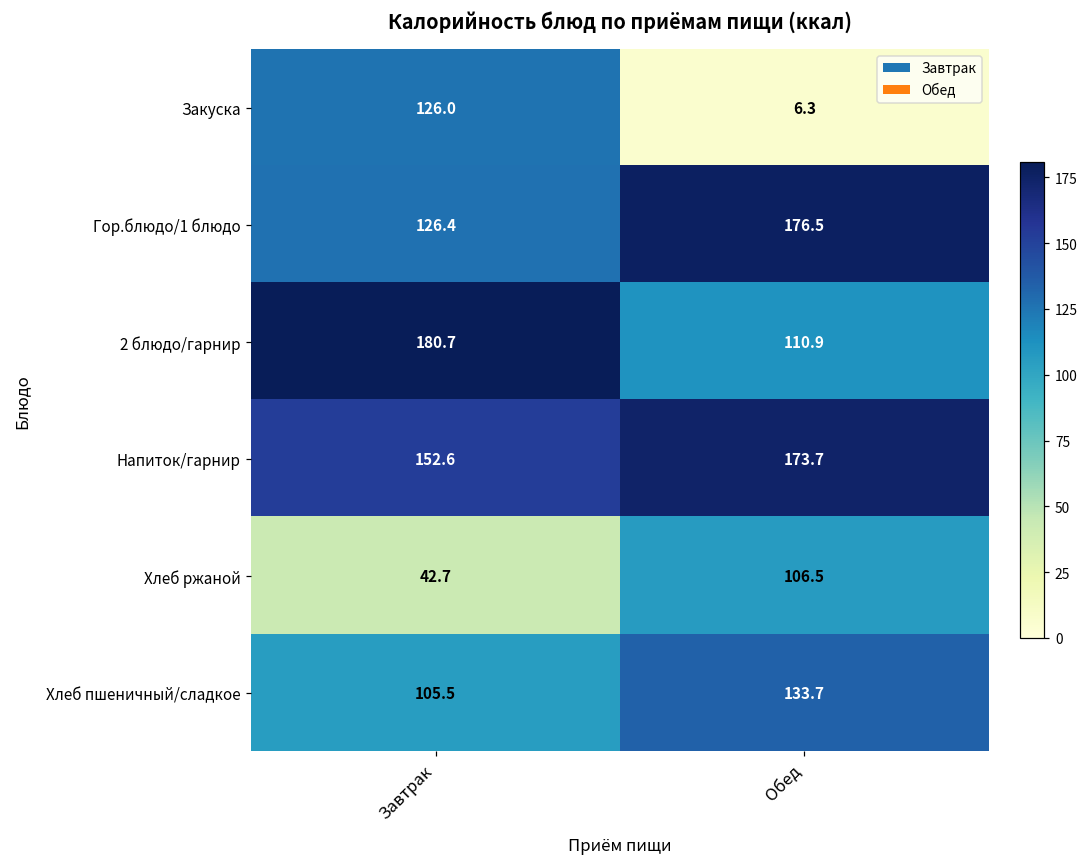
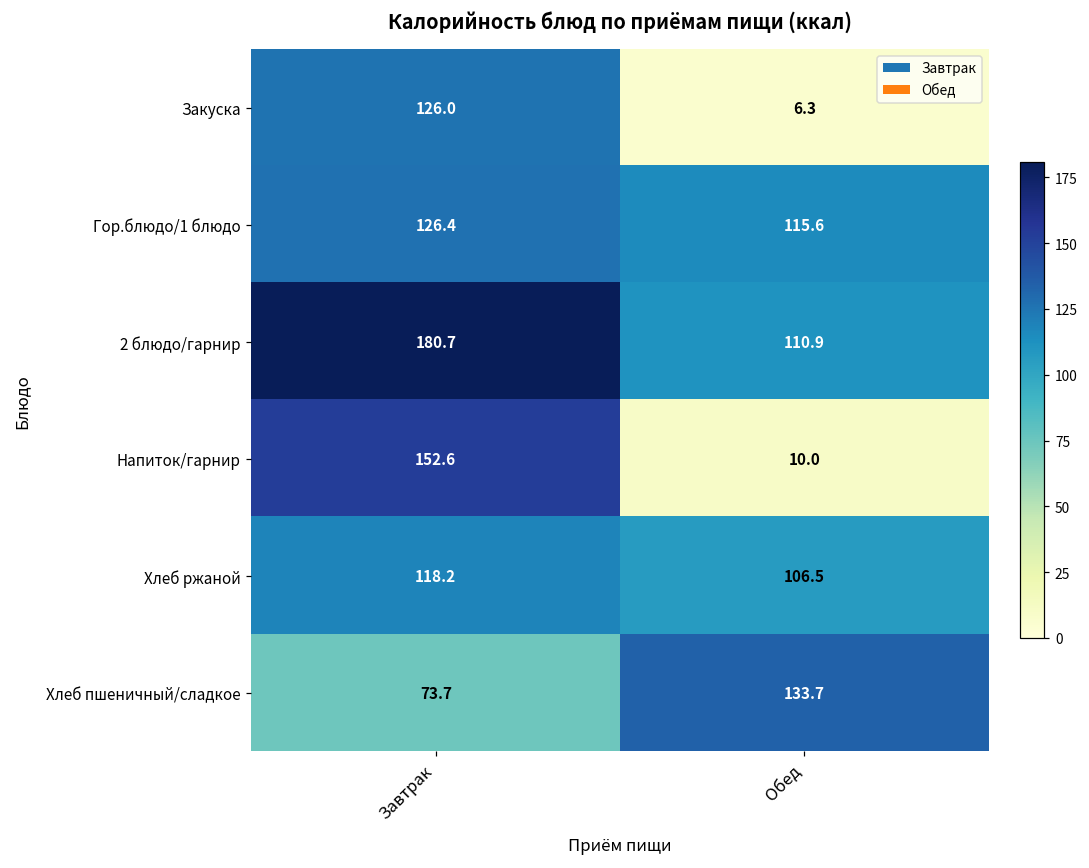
  {
    "Закуска": {
      "Завтрак": 126.0,
      "Обед": 6.3
    },
    "Гор.блюдо/1 блюдо": {
      "Завтрак": 126.4,
-     "Обед": 176.5
+     "Обед": 115.6
    },
    "2 блюдо/гарнир": {
      "Завтрак": 180.7,
      "Обед": 110.9
    },
    "Напиток/гарнир": {
      "Завтрак": 152.6,
-     "Обед": 173.7
+     "Обед": 10.0
    },
    "Хлеб ржаной": {
-     "Завтрак": 42.7,
+     "Завтрак": 118.2,
      "Обед": 106.5
    },
    "Хлеб пшеничный/сладкое": {
-     "Завтрак": 105.5,
+     "Завтрак": 73.7,
      "Обед": 133.7
    }
  }
